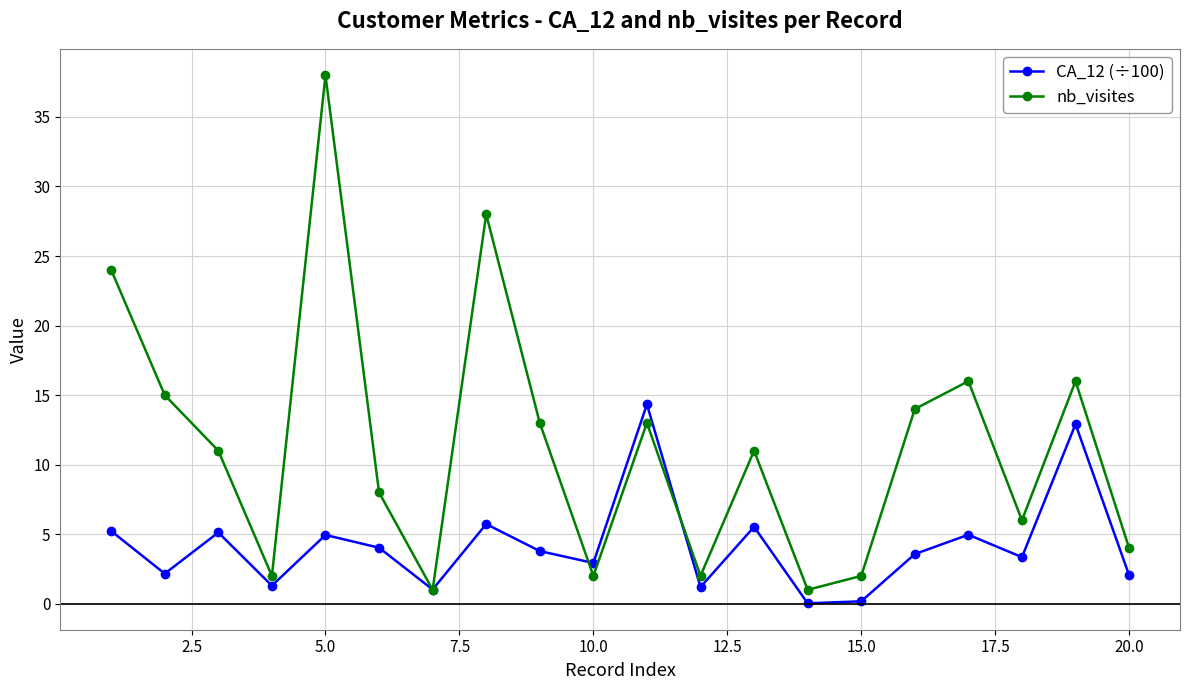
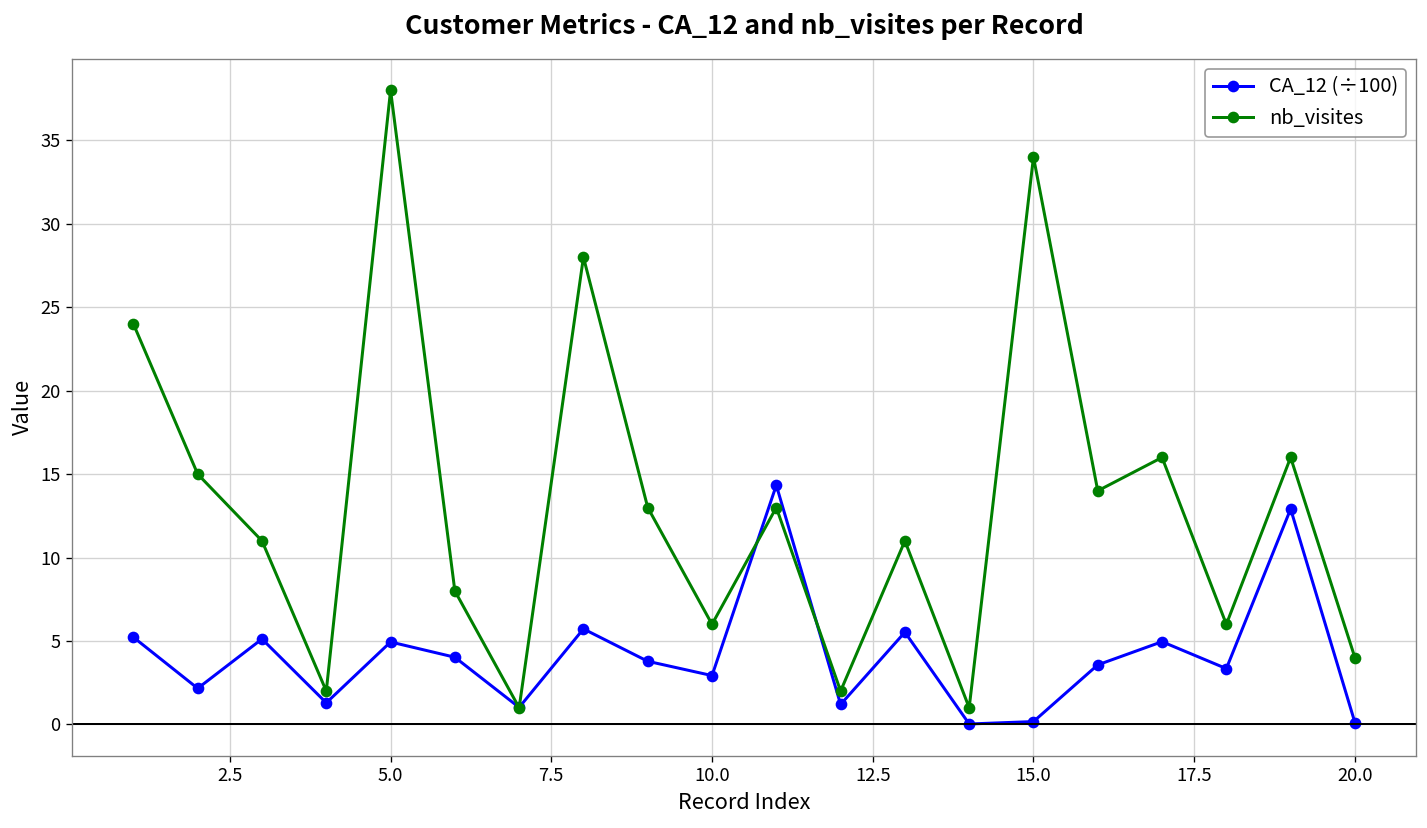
  {
    "CA_12 (÷100)": {
      "5.0": 4.9,
      "10.0": 2.9,
      "15.0": 0.2,
-     "20.0": 2.0
+     "20.0": 0.1
    },
    "nb_visites": {
      "5.0": 38,
-     "10.0": 2,
-     "15.0": 2,
+     "10.0": 6,
+     "15.0": 34,
      "20.0": 4
    }
  }
